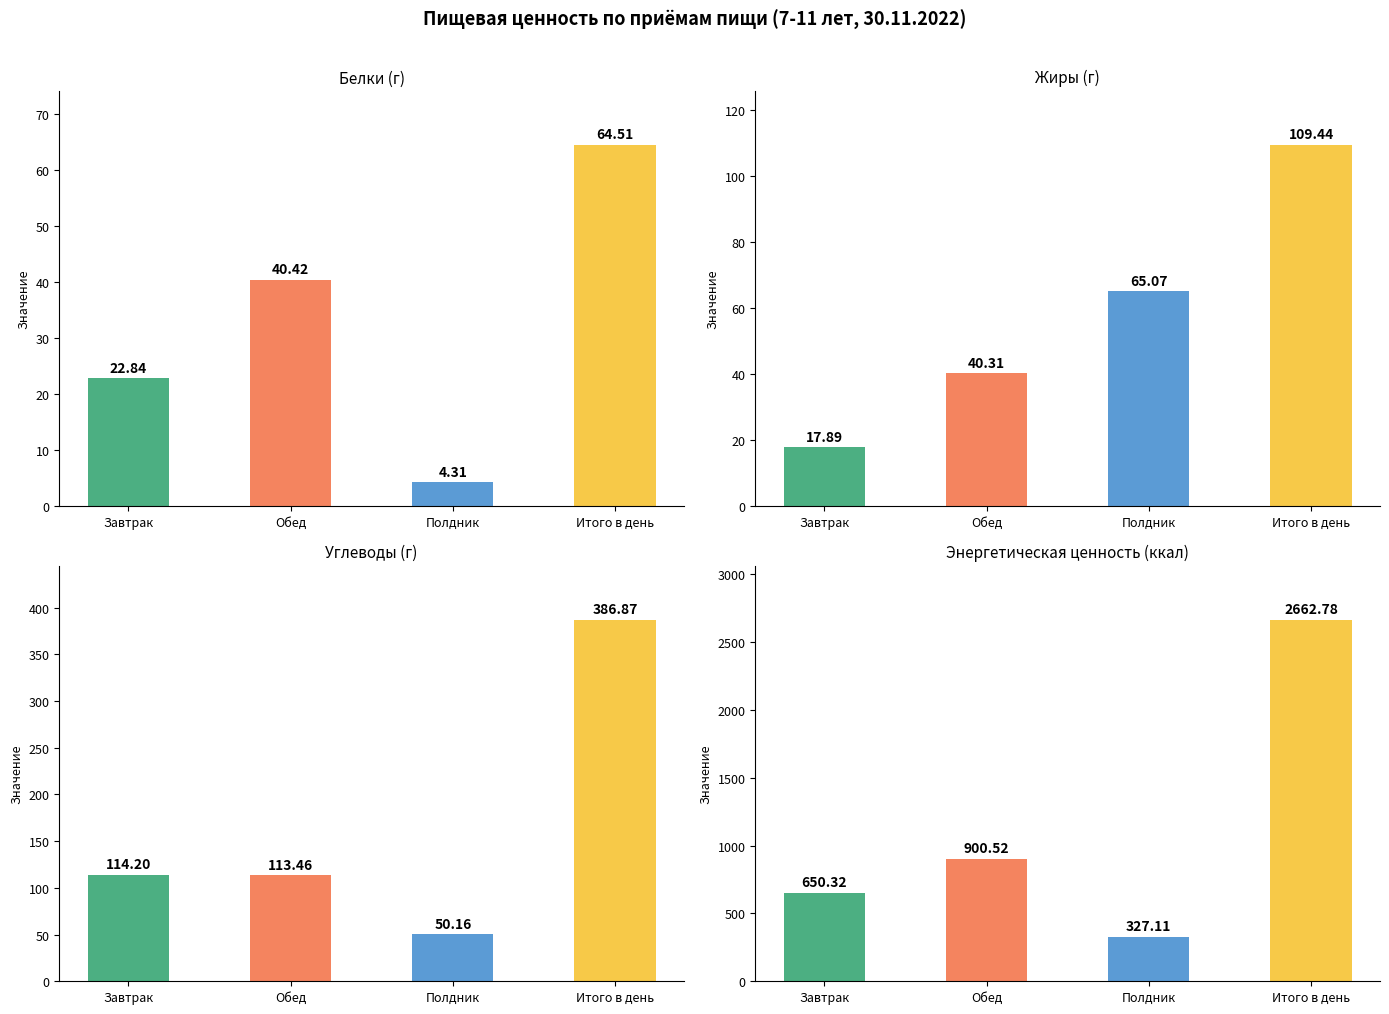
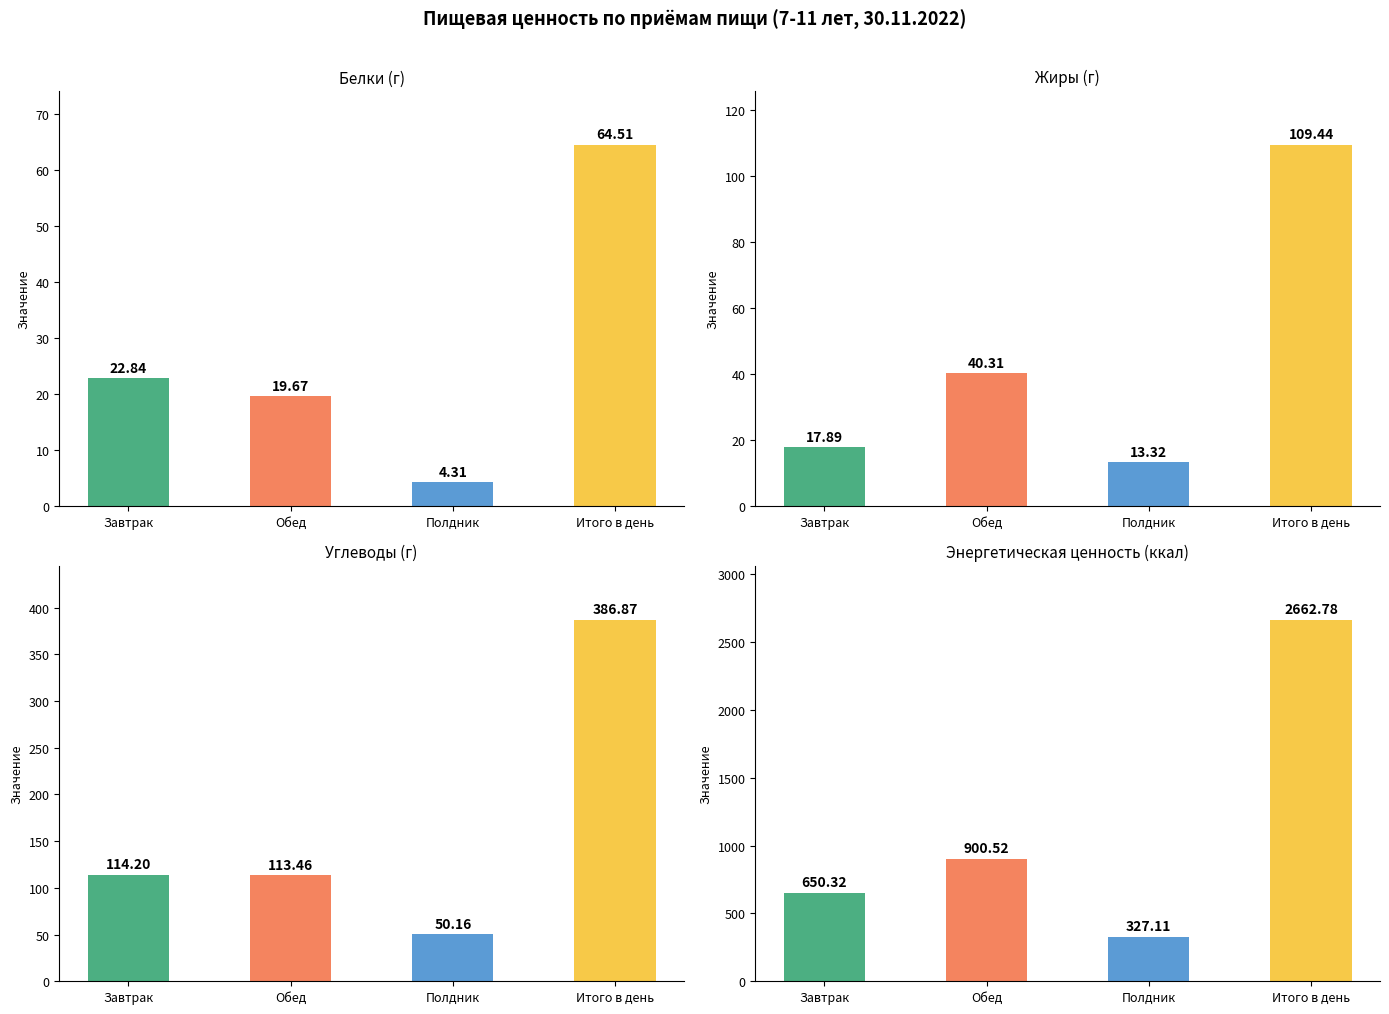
  {
    "Белки (г)": {
      "Завтрак": 22.84,
-     "Обед": 40.42,
+     "Обед": 19.67,
      "Полдник": 4.31,
      "Итого в день": 64.51
    },
    "Жиры (г)": {
      "Завтрак": 17.89,
      "Обед": 40.31,
-     "Полдник": 65.07,
+     "Полдник": 13.32,
      "Итого в день": 109.44
    },
    "Углеводы (г)": {
      "Завтрак": 114.20,
      "Обед": 113.46,
      "Полдник": 50.16,
      "Итого в день": 386.87
    },
    "Энергетическая ценность (ккал)": {
      "Завтрак": 650.32,
      "Обед": 900.52,
      "Полдник": 327.11,
      "Итого в день": 2662.78
    }
  }
